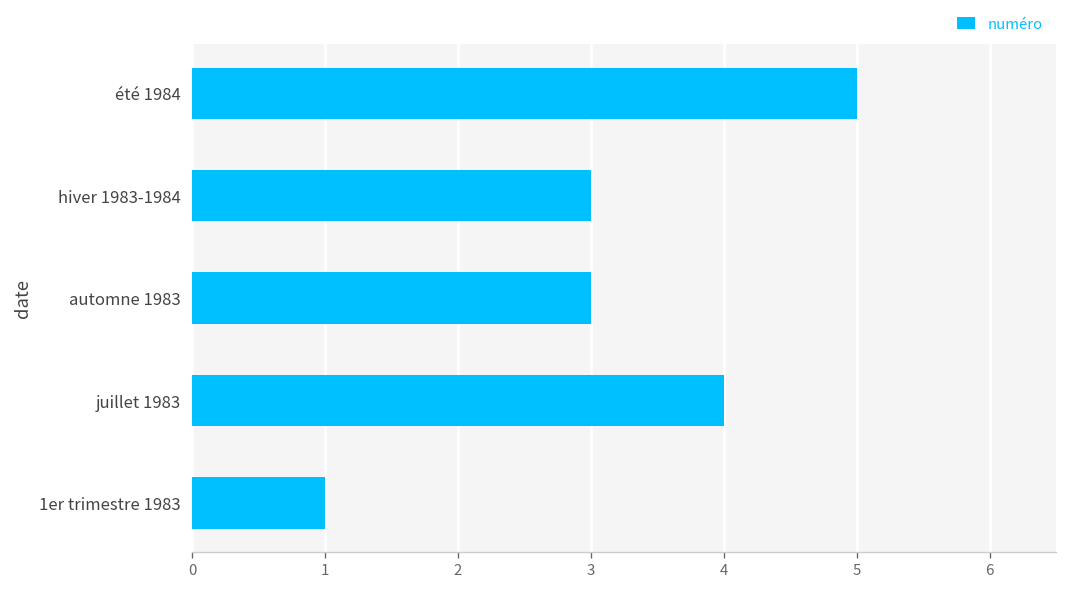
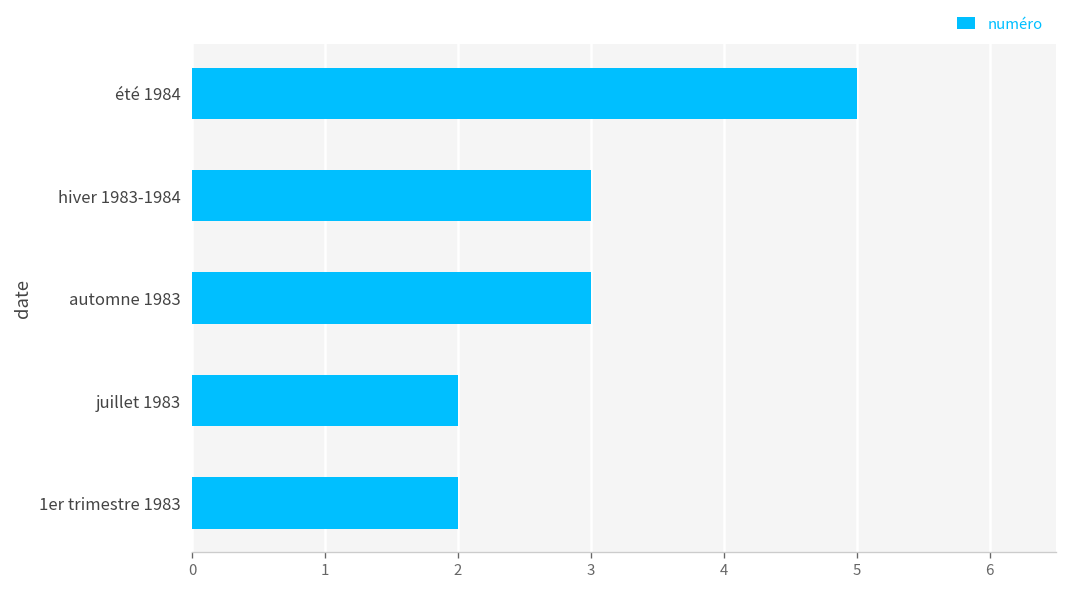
  {
    "été 1984": 5,
    "hiver 1983-1984": 3,
    "automne 1983": 3,
-   "juillet 1983": 4,
-   "1er trimestre 1983": 1
+   "juillet 1983": 2,
+   "1er trimestre 1983": 2
  }
